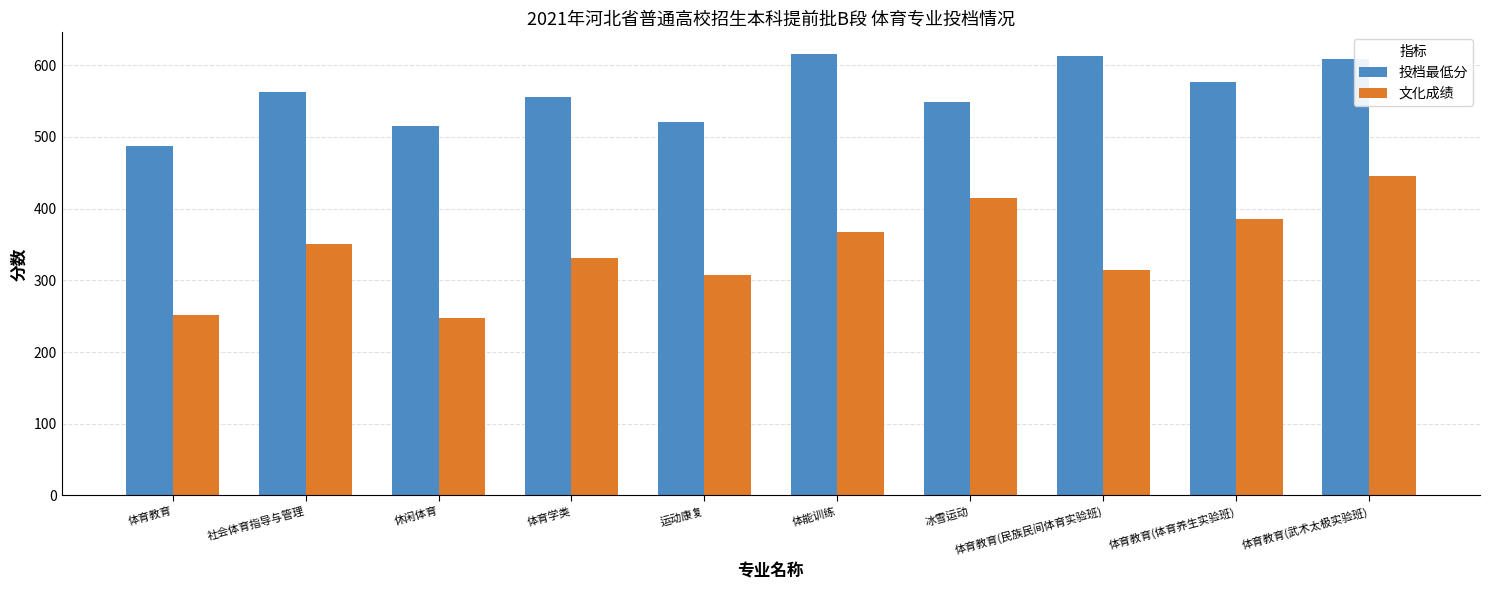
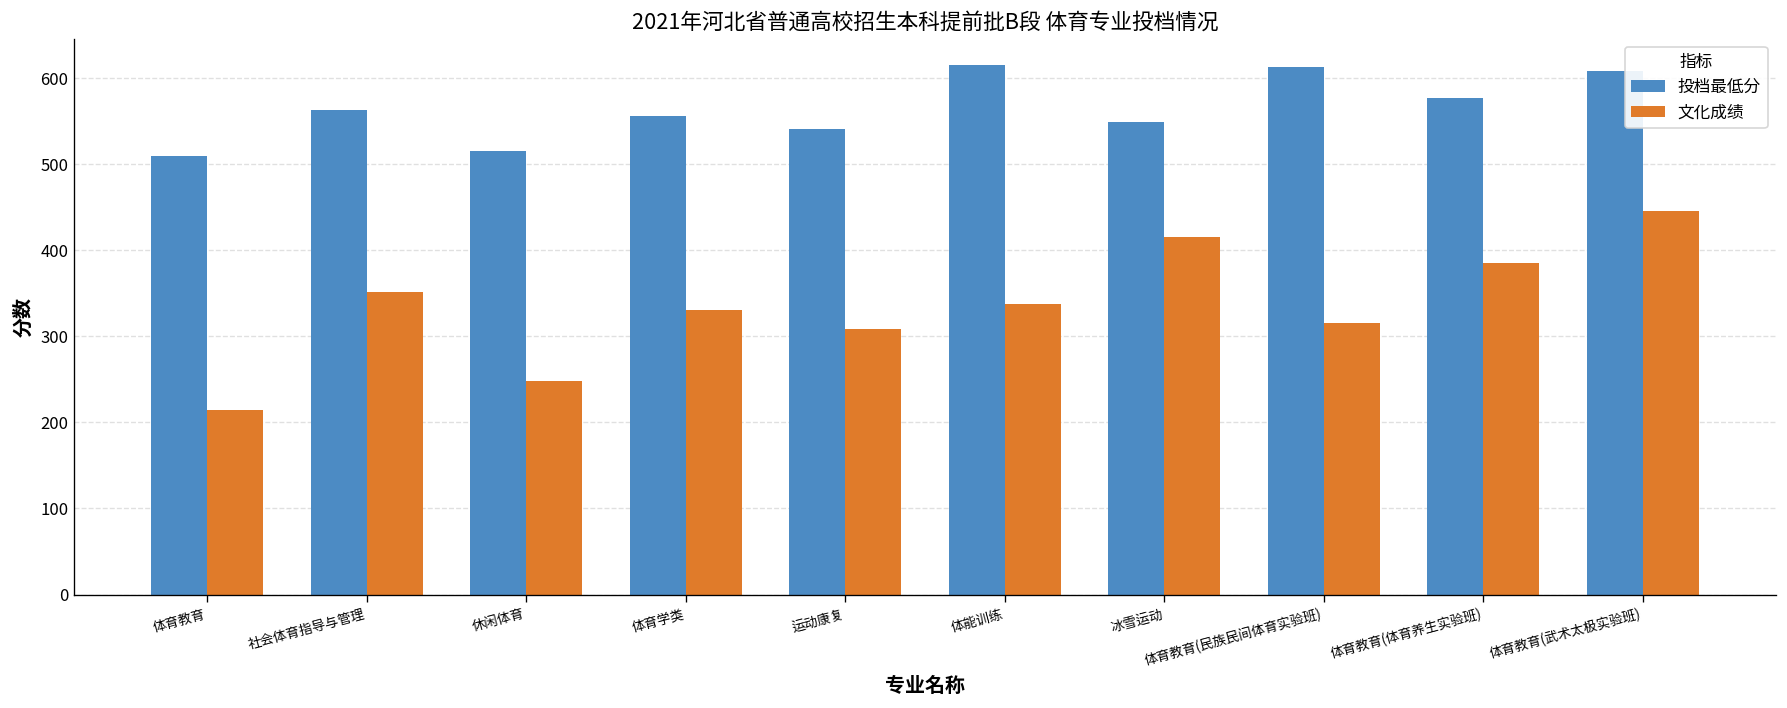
  {
    "投档最低分": {
-     "体育教育": 490,
+     "体育教育": 510,
      "社会体育指导与管理": 560,
      "休闲体育": 520,
      "体育学类": 560,
-     "运动康复": 520,
+     "运动康复": 540,
      "体能训练": 620,
      "冰雪运动": 550,
      "体育教育(民族民间体育实验班)": 610,
      "体育教育(体育养生实验班)": 580,
      "体育教育(武术太极实验班)": 610
    },
    "文化成绩": {
-     "体育教育": 250,
+     "体育教育": 220,
      "社会体育指导与管理": 350,
      "休闲体育": 250,
      "体育学类": 330,
      "运动康复": 310,
-     "体能训练": 370,
+     "体能训练": 340,
      "冰雪运动": 420,
      "体育教育(民族民间体育实验班)": 320,
      "体育教育(体育养生实验班)": 390,
      "体育教育(武术太极实验班)": 450
    }
  }
